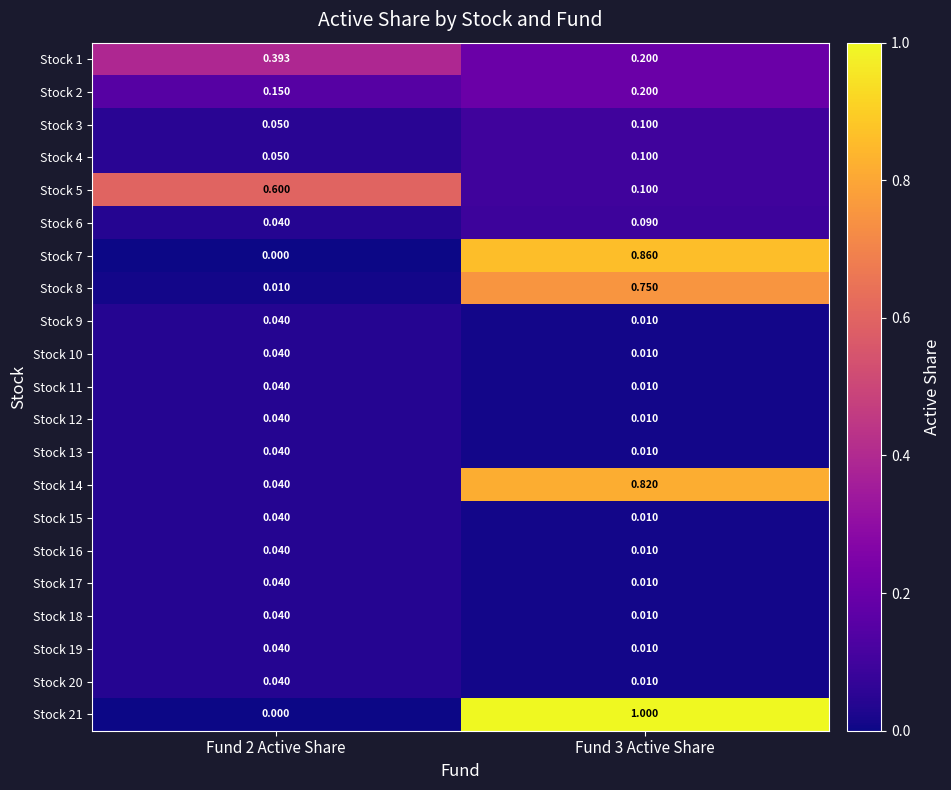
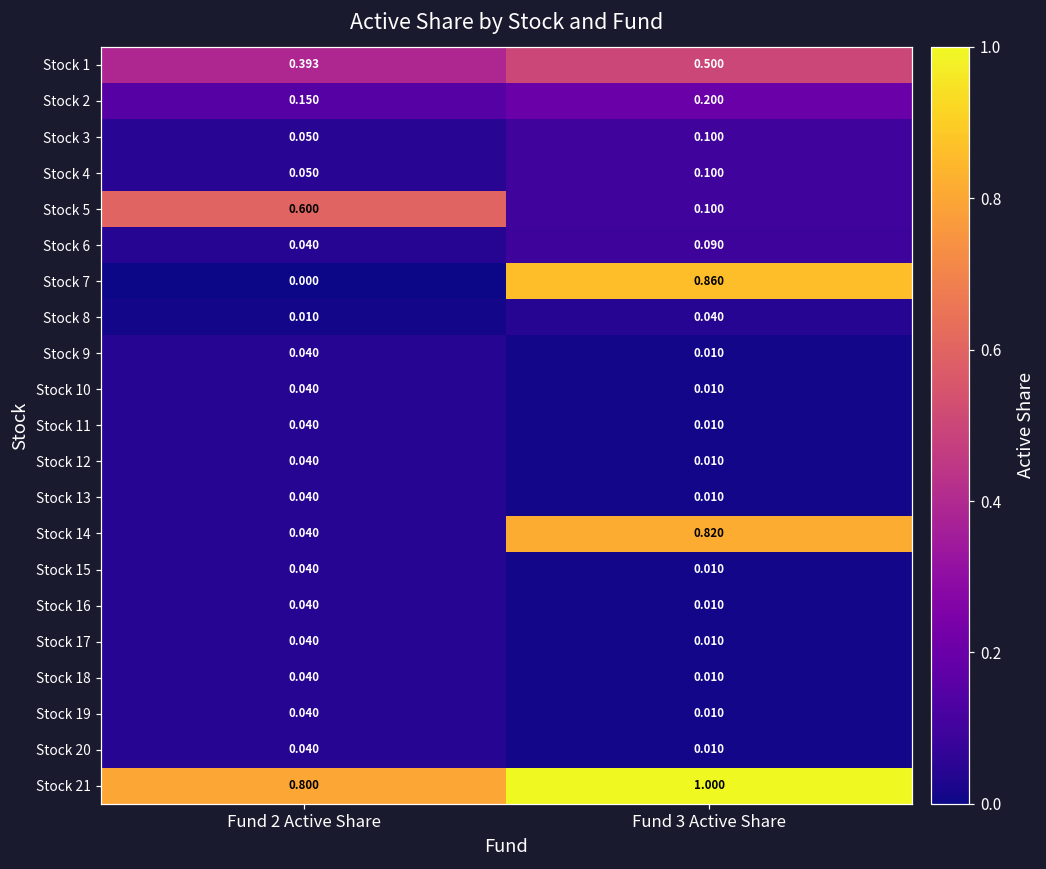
  {
    "Stock 1": {
      "Fund 2 Active Share": 0.393,
-     "Fund 3 Active Share": 0.200
+     "Fund 3 Active Share": 0.500
    },
    "Stock 2": {
      "Fund 2 Active Share": 0.150,
      "Fund 3 Active Share": 0.200
    },
    "Stock 3": {
      "Fund 2 Active Share": 0.050,
      "Fund 3 Active Share": 0.100
    },
    "Stock 4": {
      "Fund 2 Active Share": 0.050,
      "Fund 3 Active Share": 0.100
    },
    "Stock 5": {
      "Fund 2 Active Share": 0.600,
      "Fund 3 Active Share": 0.100
    },
    "Stock 6": {
      "Fund 2 Active Share": 0.040,
      "Fund 3 Active Share": 0.090
    },
    "Stock 7": {
      "Fund 2 Active Share": 0.000,
      "Fund 3 Active Share": 0.860
    },
    "Stock 8": {
      "Fund 2 Active Share": 0.010,
-     "Fund 3 Active Share": 0.750
+     "Fund 3 Active Share": 0.040
    },
    "Stock 9": {
      "Fund 2 Active Share": 0.040,
      "Fund 3 Active Share": 0.010
    },
    "Stock 10": {
      "Fund 2 Active Share": 0.040,
      "Fund 3 Active Share": 0.010
    },
    "Stock 11": {
      "Fund 2 Active Share": 0.040,
      "Fund 3 Active Share": 0.010
    },
    "Stock 12": {
      "Fund 2 Active Share": 0.040,
      "Fund 3 Active Share": 0.010
    },
    "Stock 13": {
      "Fund 2 Active Share": 0.040,
      "Fund 3 Active Share": 0.010
    },
    "Stock 14": {
      "Fund 2 Active Share": 0.040,
      "Fund 3 Active Share": 0.820
    },
    "Stock 15": {
      "Fund 2 Active Share": 0.040,
      "Fund 3 Active Share": 0.010
    },
    "Stock 16": {
      "Fund 2 Active Share": 0.040,
      "Fund 3 Active Share": 0.010
    },
    "Stock 17": {
      "Fund 2 Active Share": 0.040,
      "Fund 3 Active Share": 0.010
    },
    "Stock 18": {
      "Fund 2 Active Share": 0.040,
      "Fund 3 Active Share": 0.010
    },
    "Stock 19": {
      "Fund 2 Active Share": 0.040,
      "Fund 3 Active Share": 0.010
    },
    "Stock 20": {
      "Fund 2 Active Share": 0.040,
      "Fund 3 Active Share": 0.010
    },
    "Stock 21": {
-     "Fund 2 Active Share": 0.000,
+     "Fund 2 Active Share": 0.800,
      "Fund 3 Active Share": 1.000
    }
  }
